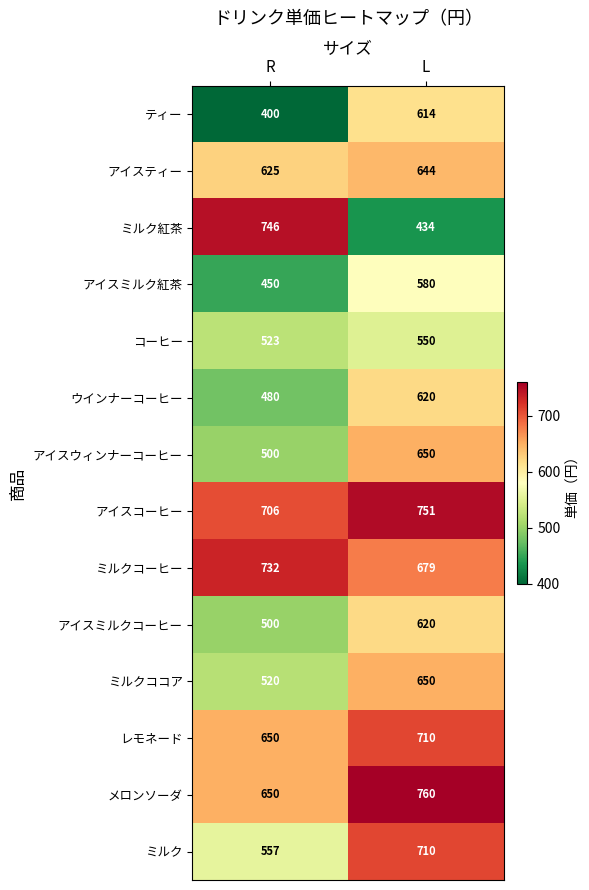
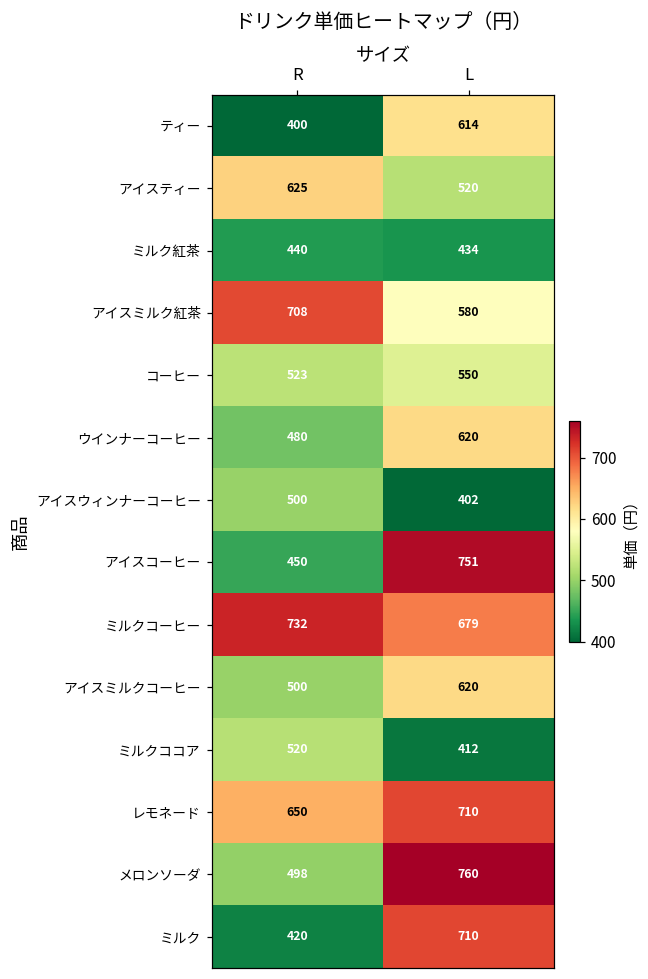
  {
    "ティー": {
      "R": 400,
      "L": 614
    },
    "アイスティー": {
      "R": 625,
-     "L": 644
+     "L": 520
    },
    "ミルク紅茶": {
-     "R": 746,
+     "R": 440,
      "L": 434
    },
    "アイスミルク紅茶": {
-     "R": 450,
+     "R": 708,
      "L": 580
    },
    "コーヒー": {
      "R": 523,
      "L": 550
    },
    "ウインナーコーヒー": {
      "R": 480,
      "L": 620
    },
    "アイスウィンナーコーヒー": {
      "R": 500,
-     "L": 650
+     "L": 402
    },
    "アイスコーヒー": {
-     "R": 706,
+     "R": 450,
      "L": 751
    },
    "ミルクコーヒー": {
      "R": 732,
      "L": 679
    },
    "アイスミルクコーヒー": {
      "R": 500,
      "L": 620
    },
    "ミルクココア": {
      "R": 520,
-     "L": 650
+     "L": 412
    },
    "レモネード": {
      "R": 650,
      "L": 710
    },
    "メロンソーダ": {
-     "R": 650,
+     "R": 498,
      "L": 760
    },
    "ミルク": {
-     "R": 557,
+     "R": 420,
      "L": 710
    }
  }
